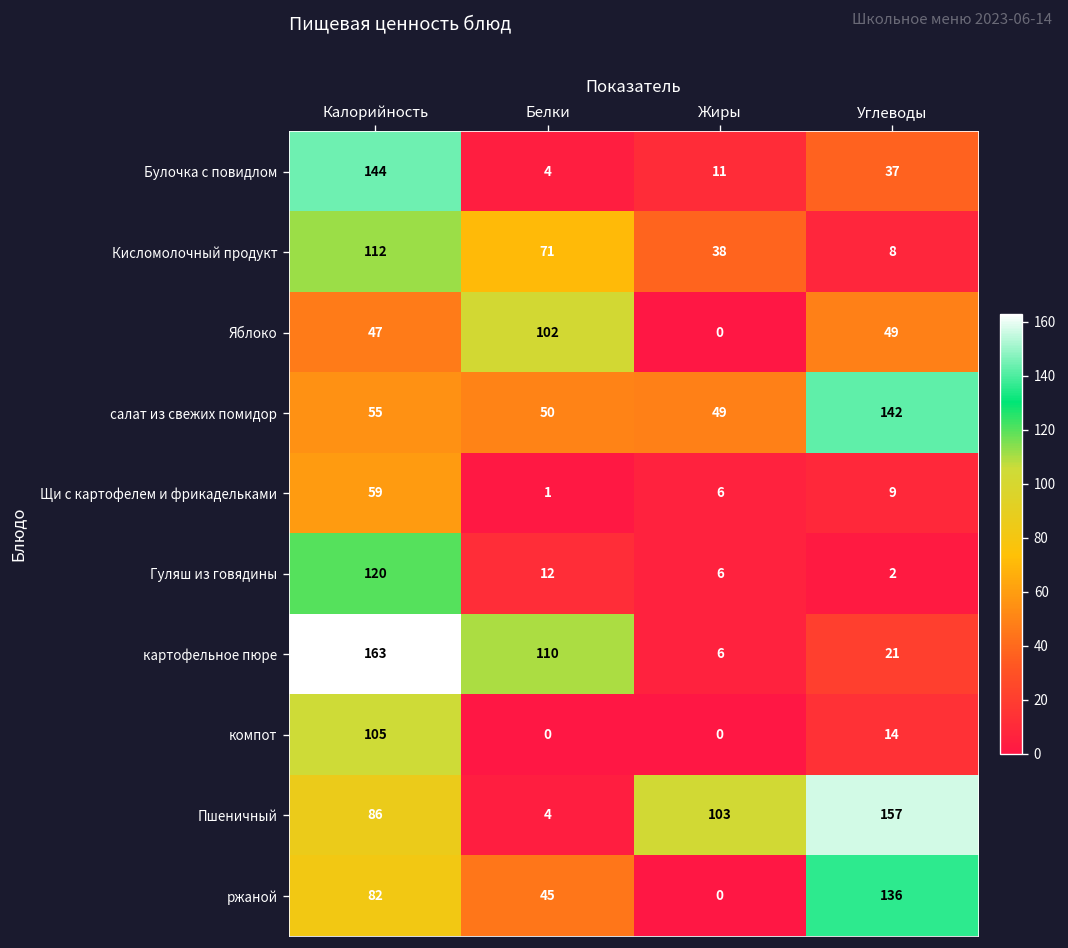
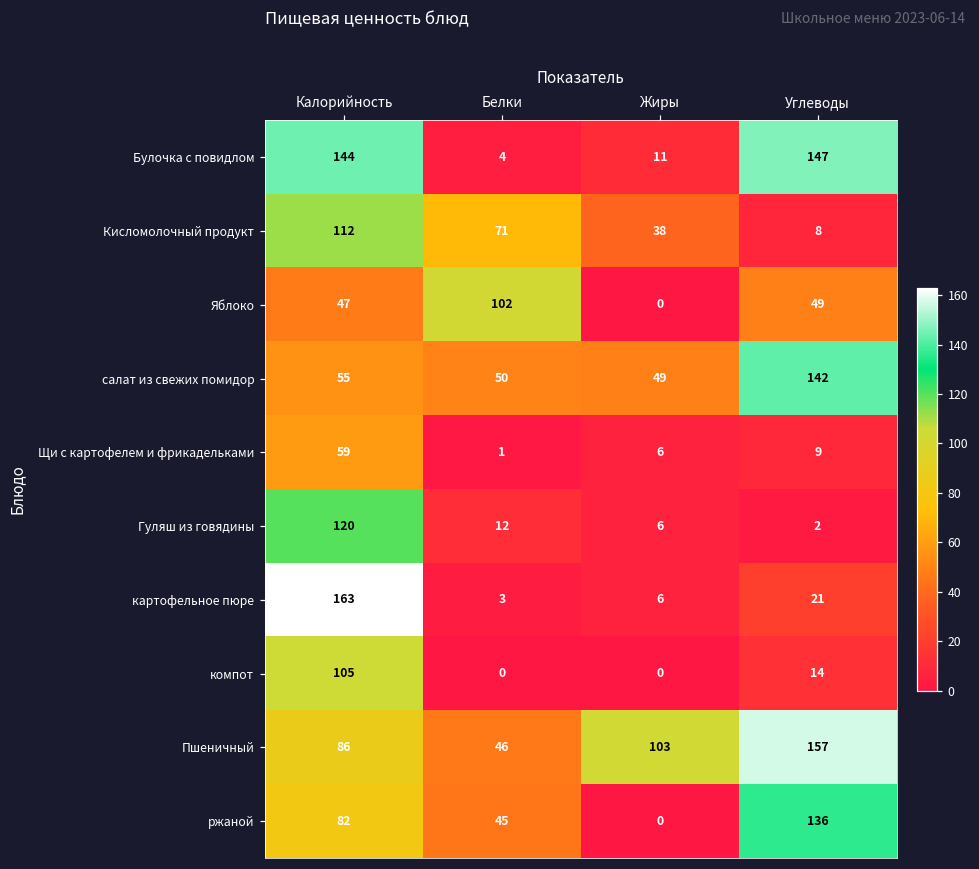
  {
    "Булочка с повидлом": {
      "Калорийность": 144,
      "Белки": 4,
      "Жиры": 11,
-     "Углеводы": 37
+     "Углеводы": 147
    },
    "Кисломолочный продукт": {
      "Калорийность": 112,
      "Белки": 71,
      "Жиры": 38,
      "Углеводы": 8
    },
    "Яблоко": {
      "Калорийность": 47,
      "Белки": 102,
      "Жиры": 0,
      "Углеводы": 49
    },
    "салат из свежих помидор": {
      "Калорийность": 55,
      "Белки": 50,
      "Жиры": 49,
      "Углеводы": 142
    },
    "Щи с картофелем и фрикадельками": {
      "Калорийность": 59,
      "Белки": 1,
      "Жиры": 6,
      "Углеводы": 9
    },
    "Гуляш из говядины": {
      "Калорийность": 120,
      "Белки": 12,
      "Жиры": 6,
      "Углеводы": 2
    },
    "картофельное пюре": {
      "Калорийность": 163,
-     "Белки": 110,
+     "Белки": 3,
      "Жиры": 6,
      "Углеводы": 21
    },
    "компот": {
      "Калорийность": 105,
      "Белки": 0,
      "Жиры": 0,
      "Углеводы": 14
    },
    "Пшеничный": {
      "Калорийность": 86,
-     "Белки": 4,
+     "Белки": 46,
      "Жиры": 103,
      "Углеводы": 157
    },
    "ржаной": {
      "Калорийность": 82,
      "Белки": 45,
      "Жиры": 0,
      "Углеводы": 136
    }
  }
